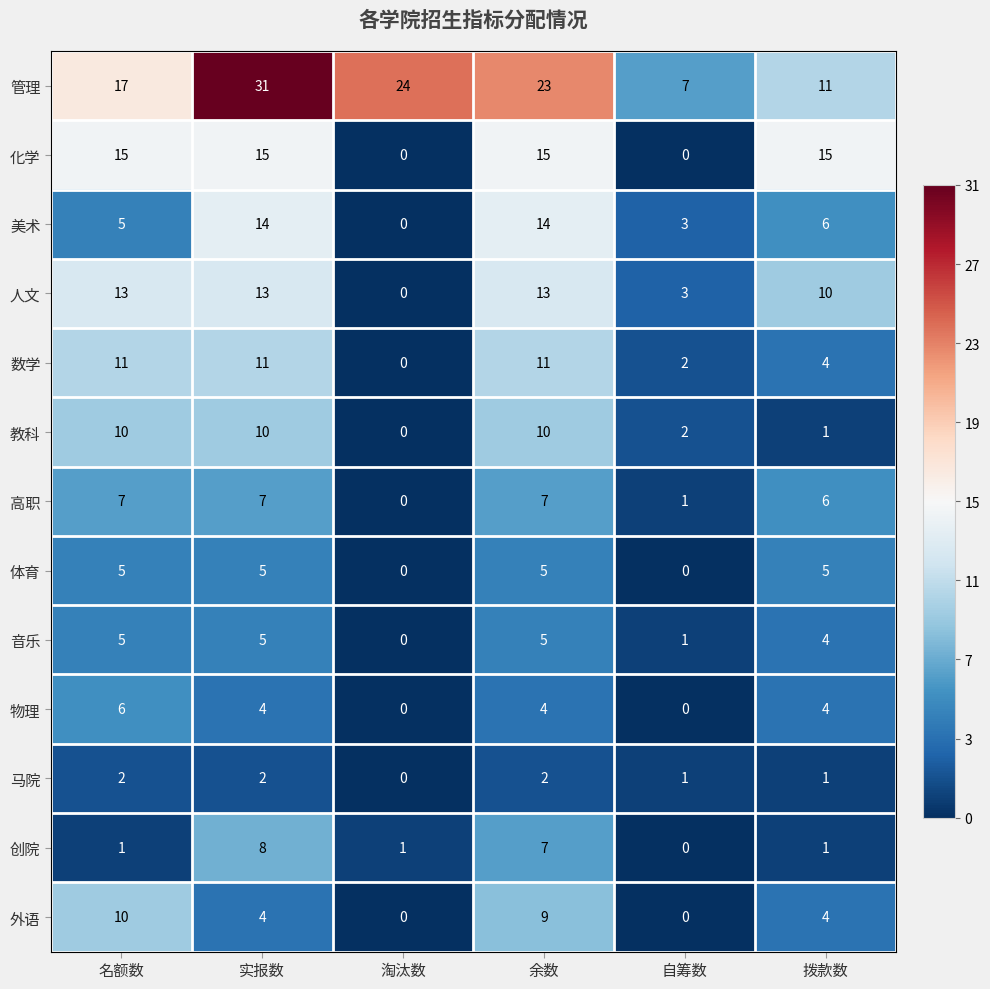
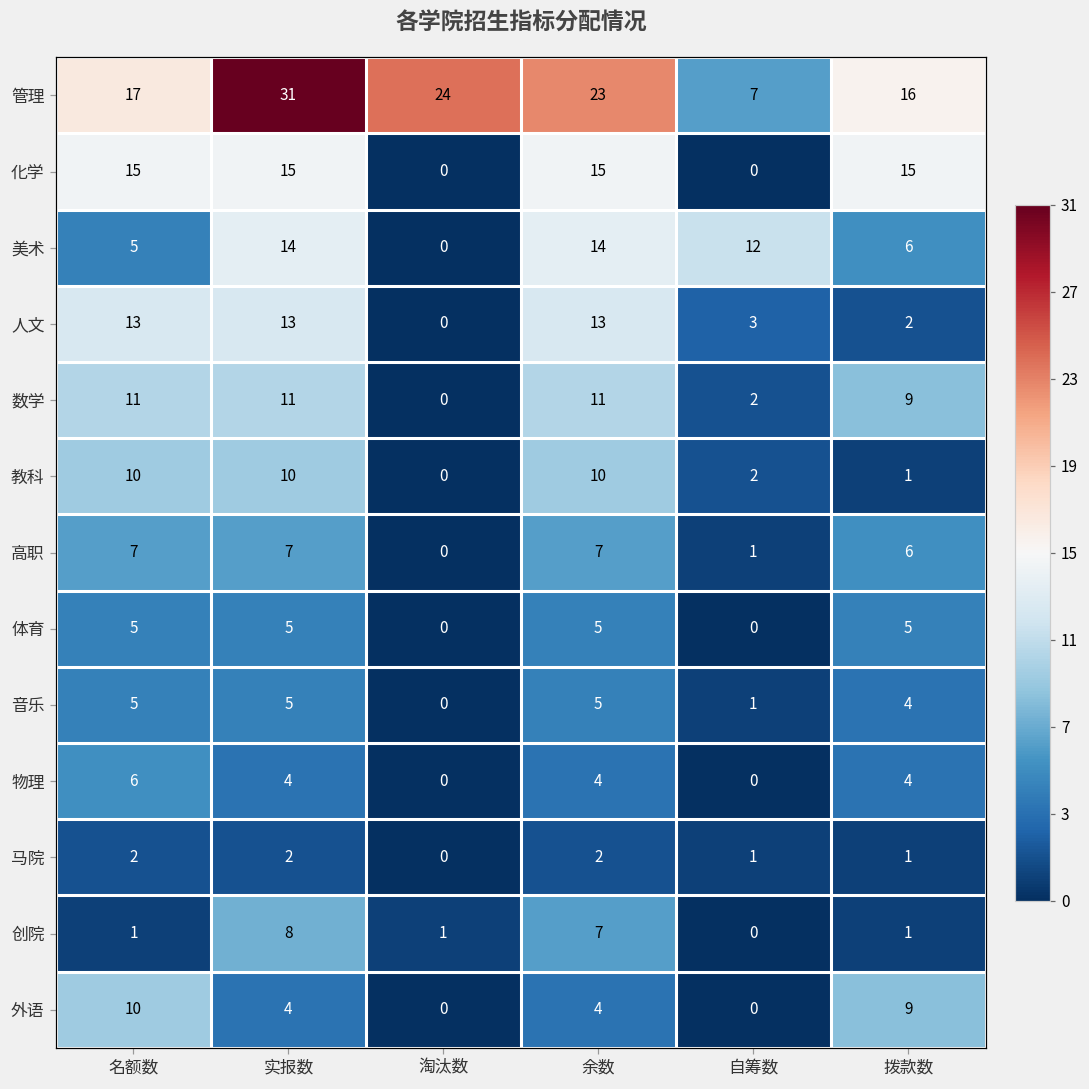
  {
    "管理": {
      "名额数": 17,
      "实报数": 31,
      "淘汰数": 24,
      "余数": 23,
      "自筹数": 7,
-     "拨款数": 11
+     "拨款数": 16
    },
    "化学": {
      "名额数": 15,
      "实报数": 15,
      "淘汰数": 0,
      "余数": 15,
      "自筹数": 0,
      "拨款数": 15
    },
    "美术": {
      "名额数": 5,
      "实报数": 14,
      "淘汰数": 0,
      "余数": 14,
-     "自筹数": 3,
+     "自筹数": 12,
      "拨款数": 6
    },
    "人文": {
      "名额数": 13,
      "实报数": 13,
      "淘汰数": 0,
      "余数": 13,
      "自筹数": 3,
-     "拨款数": 10
+     "拨款数": 2
    },
    "数学": {
      "名额数": 11,
      "实报数": 11,
      "淘汰数": 0,
      "余数": 11,
      "自筹数": 2,
-     "拨款数": 4
+     "拨款数": 9
    },
    "教科": {
      "名额数": 10,
      "实报数": 10,
      "淘汰数": 0,
      "余数": 10,
      "自筹数": 2,
      "拨款数": 1
    },
    "高职": {
      "名额数": 7,
      "实报数": 7,
      "淘汰数": 0,
      "余数": 7,
      "自筹数": 1,
      "拨款数": 6
    },
    "体育": {
      "名额数": 5,
      "实报数": 5,
      "淘汰数": 0,
      "余数": 5,
      "自筹数": 0,
      "拨款数": 5
    },
    "音乐": {
      "名额数": 5,
      "实报数": 5,
      "淘汰数": 0,
      "余数": 5,
      "自筹数": 1,
      "拨款数": 4
    },
    "物理": {
      "名额数": 6,
      "实报数": 4,
      "淘汰数": 0,
      "余数": 4,
      "自筹数": 0,
      "拨款数": 4
    },
    "马院": {
      "名额数": 2,
      "实报数": 2,
      "淘汰数": 0,
      "余数": 2,
      "自筹数": 1,
      "拨款数": 1
    },
    "创院": {
      "名额数": 1,
      "实报数": 8,
      "淘汰数": 1,
      "余数": 7,
      "自筹数": 0,
      "拨款数": 1
    },
    "外语": {
      "名额数": 10,
      "实报数": 4,
      "淘汰数": 0,
-     "余数": 9,
+     "余数": 4,
      "自筹数": 0,
-     "拨款数": 4
+     "拨款数": 9
    }
  }
